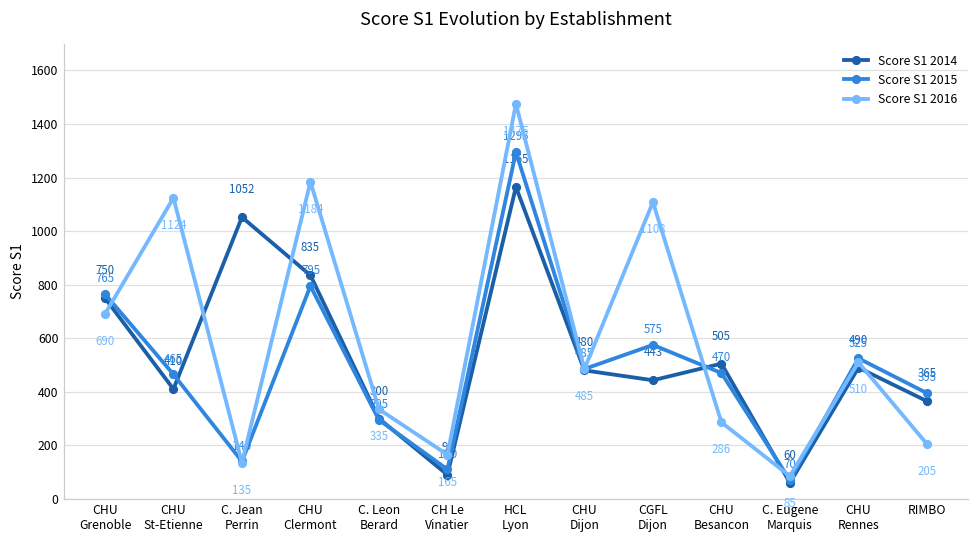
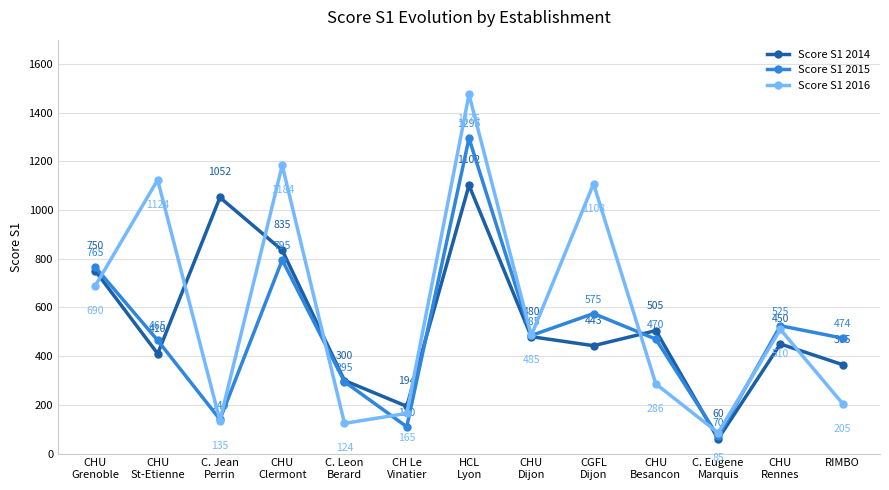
  {
    "Score S1 2014": {
      "C. Jean Perrin": 1052,
      "CHU Clermont": 835,
-     "CH Le Vinatier": 90,
-     "HCL Lyon": 1165,
+     "CH Le Vinatier": 194,
+     "HCL Lyon": 1102,
      "CGFL Dijon": 443,
      "CHU Besancon": 505,
-     "CHU Rennes": 490
+     "CHU Rennes": 450
    },
    "Score S1 2015": {
      "CGFL Dijon": 575,
-     "RIMBO": 395
+     "RIMBO": 474
    },
    "Score S1 2016": {
      "CHU Grenoble": 690,
      "CHU St-Etienne": 1124,
      "CHU Clermont": 1184,
-     "C. Leon Berard": 335,
+     "C. Leon Berard": 124,
      "CH Le Vinatier": 165,
      "CGFL Dijon": 1108,
      "CHU Besancon": 286,
      "C. Eugene Marquis": 85,
      "CHU Rennes": 510,
      "RIMBO": 205
    }
  }
